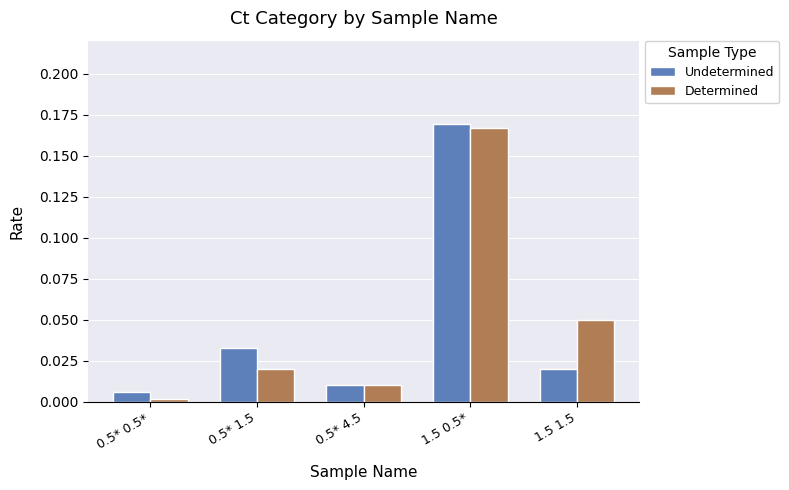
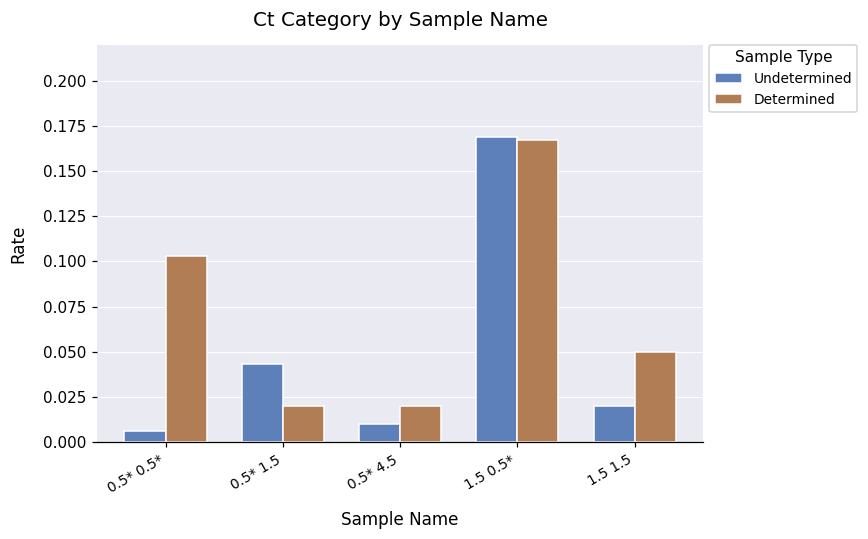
  {
    "Undetermined": {
      "0.5* 0.5*": 0.006,
-     "0.5* 1.5": 0.033,
+     "0.5* 1.5": 0.043,
      "0.5* 4.5": 0.010,
      "1.5 0.5*": 0.169,
      "1.5 1.5": 0.020
    },
    "Determined": {
-     "0.5* 0.5*": 0.002,
+     "0.5* 0.5*": 0.103,
      "0.5* 1.5": 0.020,
-     "0.5* 4.5": 0.01,
+     "0.5* 4.5": 0.02,
      "1.5 0.5*": 0.167,
      "1.5 1.5": 0.050
    }
  }
